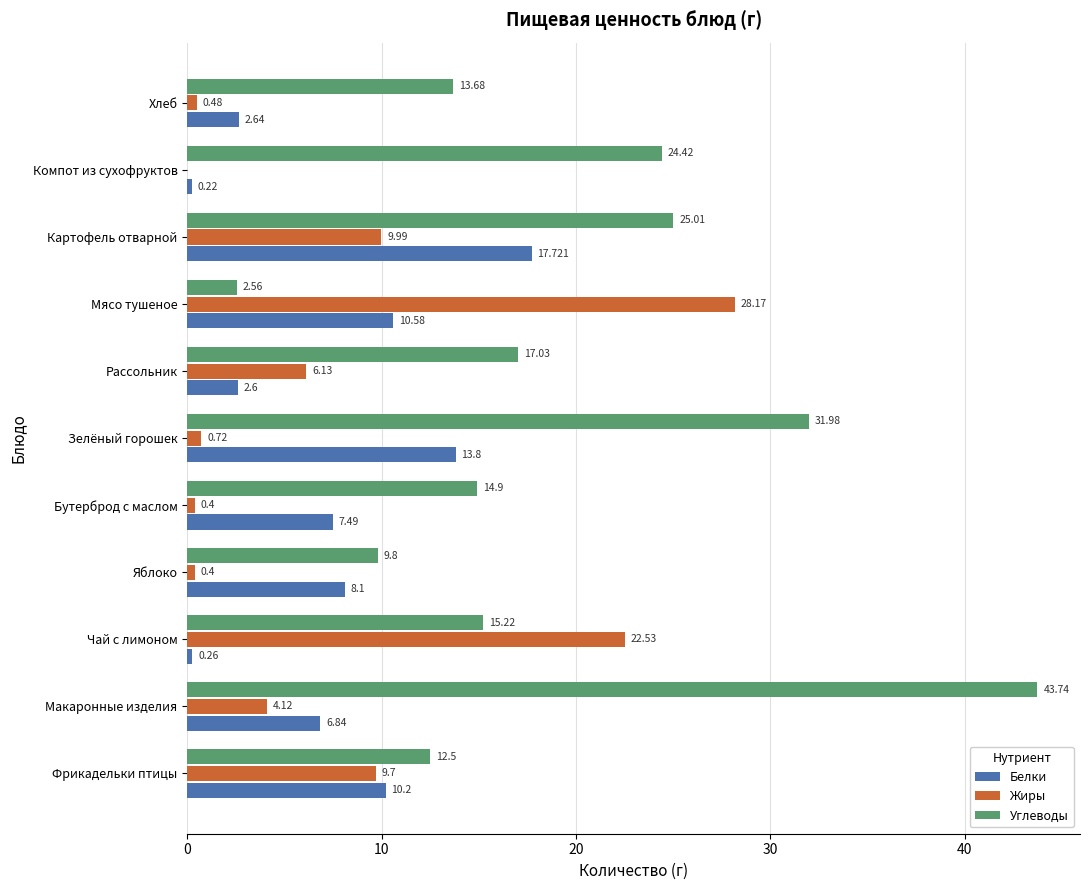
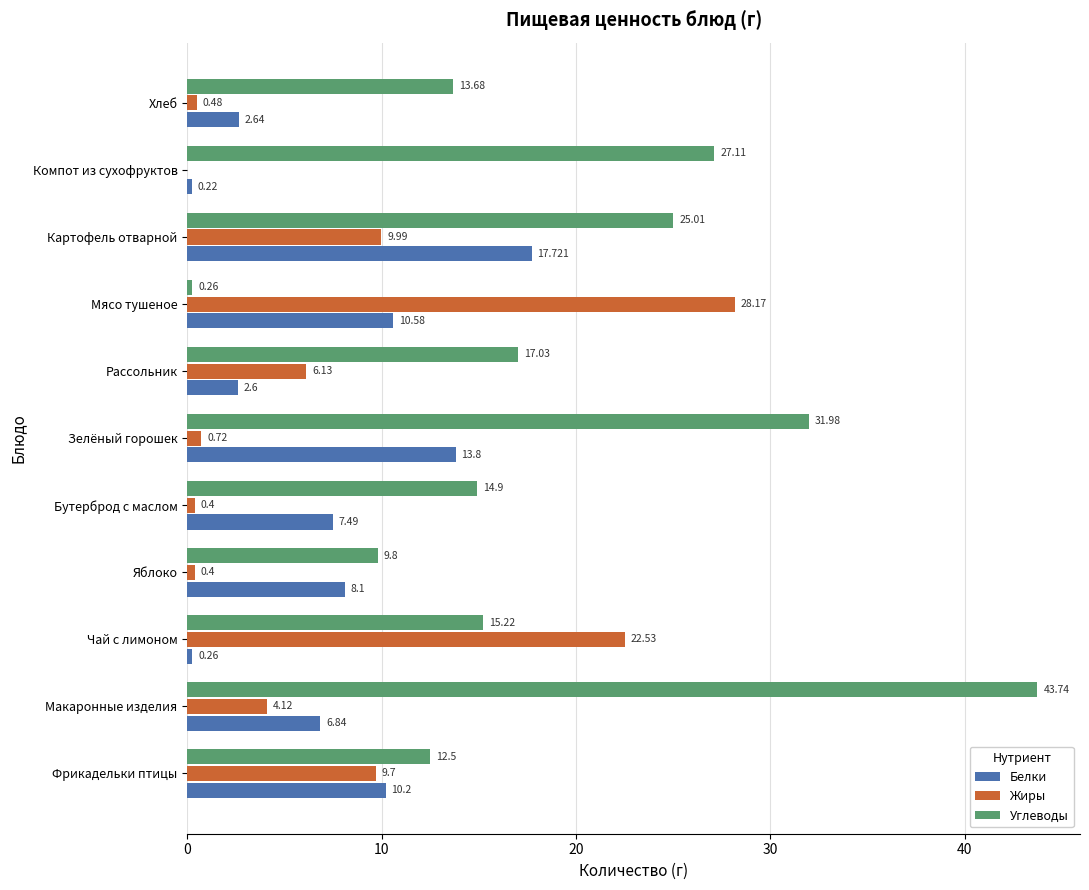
  {
    "Белки": {
      "Хлеб": 2.64,
      "Компот из сухофруктов": 0.22,
      "Картофель отварной": 17.721,
      "Мясо тушеное": 10.58,
      "Рассольник": 2.6,
      "Зелёный горошек": 13.8,
      "Бутерброд с маслом": 7.49,
      "Яблоко": 8.1,
      "Чай с лимоном": 0.26,
      "Макаронные изделия": 6.84,
      "Фрикадельки птицы": 10.2
    },
    "Жиры": {
      "Хлеб": 0.48,
      "Картофель отварной": 9.99,
      "Мясо тушеное": 28.17,
      "Рассольник": 6.13,
      "Зелёный горошек": 0.72,
      "Бутерброд с маслом": 0.4,
      "Яблоко": 0.4,
      "Чай с лимоном": 22.53,
      "Макаронные изделия": 4.12,
      "Фрикадельки птицы": 9.7
    },
    "Углеводы": {
      "Хлеб": 13.68,
-     "Компот из сухофруктов": 24.42,
+     "Компот из сухофруктов": 27.11,
      "Картофель отварной": 25.01,
-     "Мясо тушеное": 2.56,
+     "Мясо тушеное": 0.26,
      "Рассольник": 17.03,
      "Зелёный горошек": 31.98,
      "Бутерброд с маслом": 14.9,
      "Яблоко": 9.8,
      "Чай с лимоном": 15.22,
      "Макаронные изделия": 43.74,
      "Фрикадельки птицы": 12.5
    }
  }
